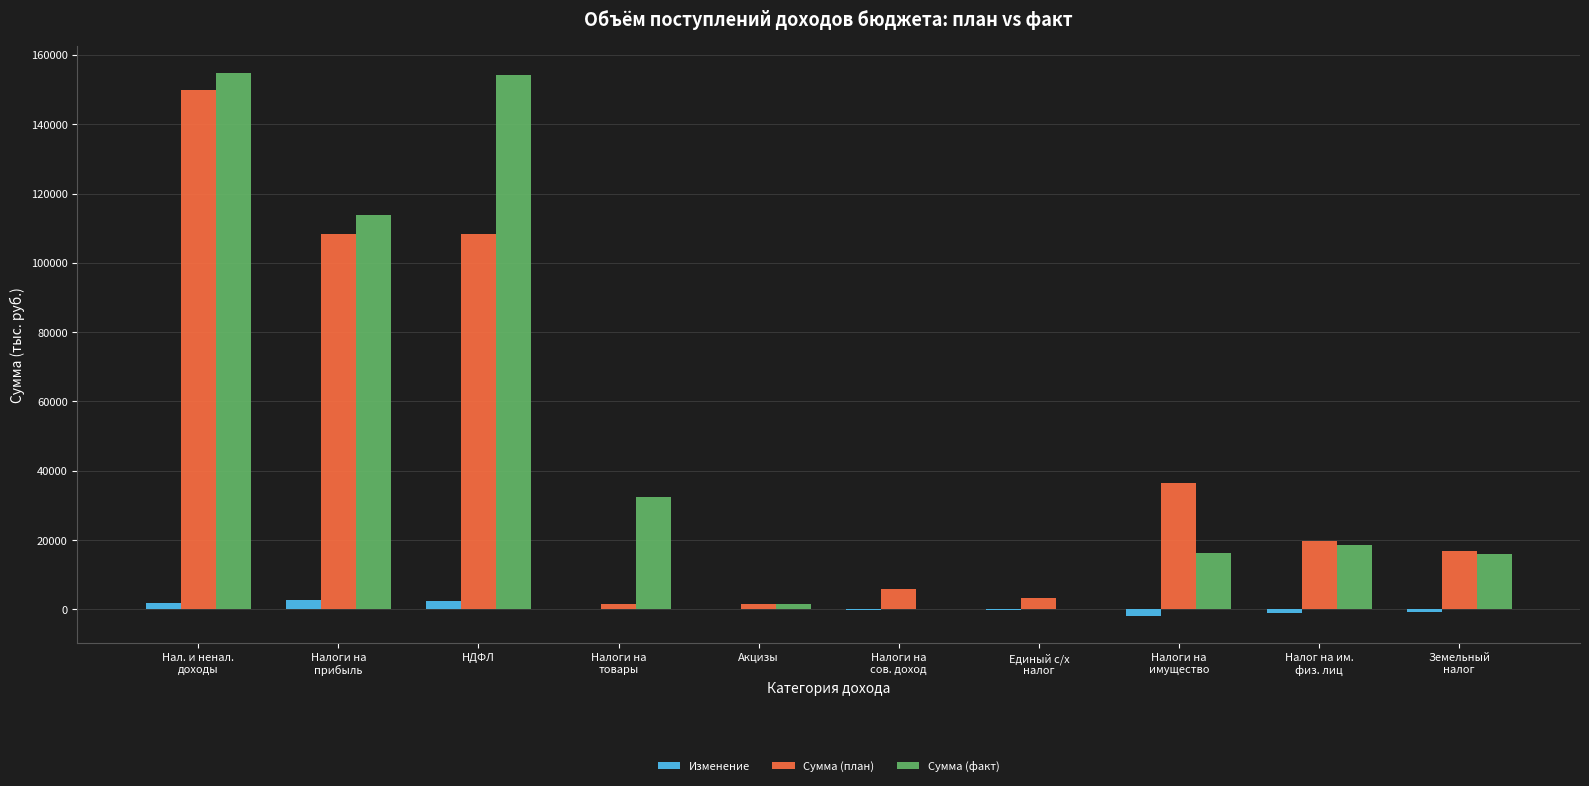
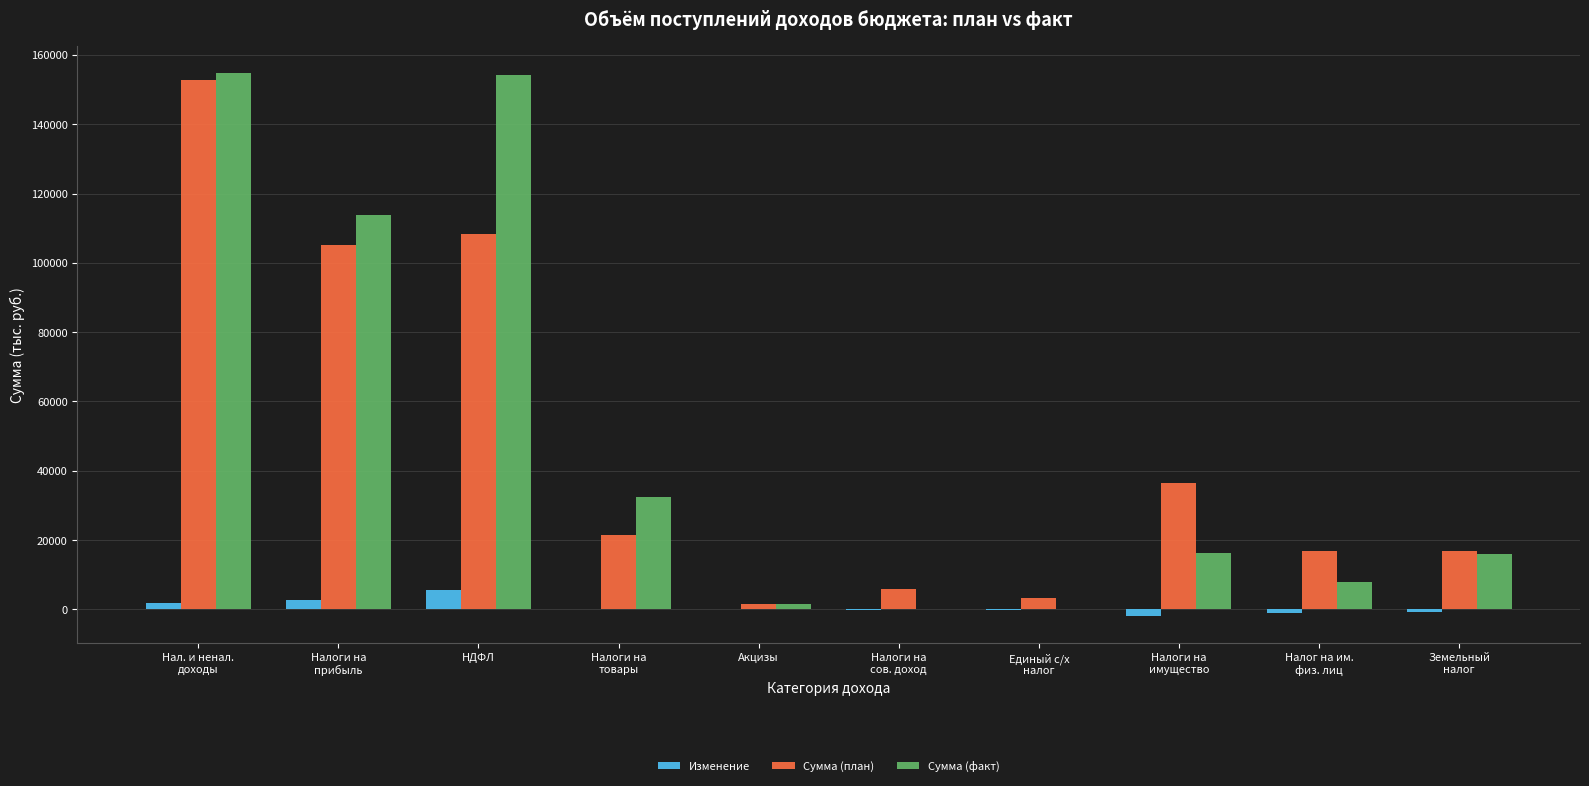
  {
    "Изменение": {
      "Нал. и ненал. доходы": 2000,
      "Налоги на прибыль": 3000,
-     "НДФЛ": 2000,
+     "НДФЛ": 6000,
      "Налоги на товары": 0,
      "Акцизы": 0,
      "Налоги на имущество": -2000,
      "Налог на им. физ. лиц": -1000,
      "Земельный налог": -1000
    },
    "Сумма (план)": {
-     "Нал. и ненал. доходы": 150000,
-     "Налоги на прибыль": 108000,
+     "Нал. и ненал. доходы": 153000,
+     "Налоги на прибыль": 105000,
      "НДФЛ": 108000,
-     "Налоги на товары": 1000,
+     "Налоги на товары": 21000,
      "Акцизы": 1000,
      "Налоги на сов. доход": 6000,
      "Единый с/х налог": 3000,
      "Налоги на имущество": 36000,
-     "Налог на им. физ. лиц": 20000,
+     "Налог на им. физ. лиц": 17000,
      "Земельный налог": 17000
    },
    "Сумма (факт)": {
      "Нал. и ненал. доходы": 155000,
      "Налоги на прибыль": 114000,
      "НДФЛ": 154000,
      "Налоги на товары": 32000,
      "Акцизы": 1000,
      "Налоги на имущество": 16000,
-     "Налог на им. физ. лиц": 19000,
+     "Налог на им. физ. лиц": 8000,
      "Земельный налог": 16000
    }
  }
